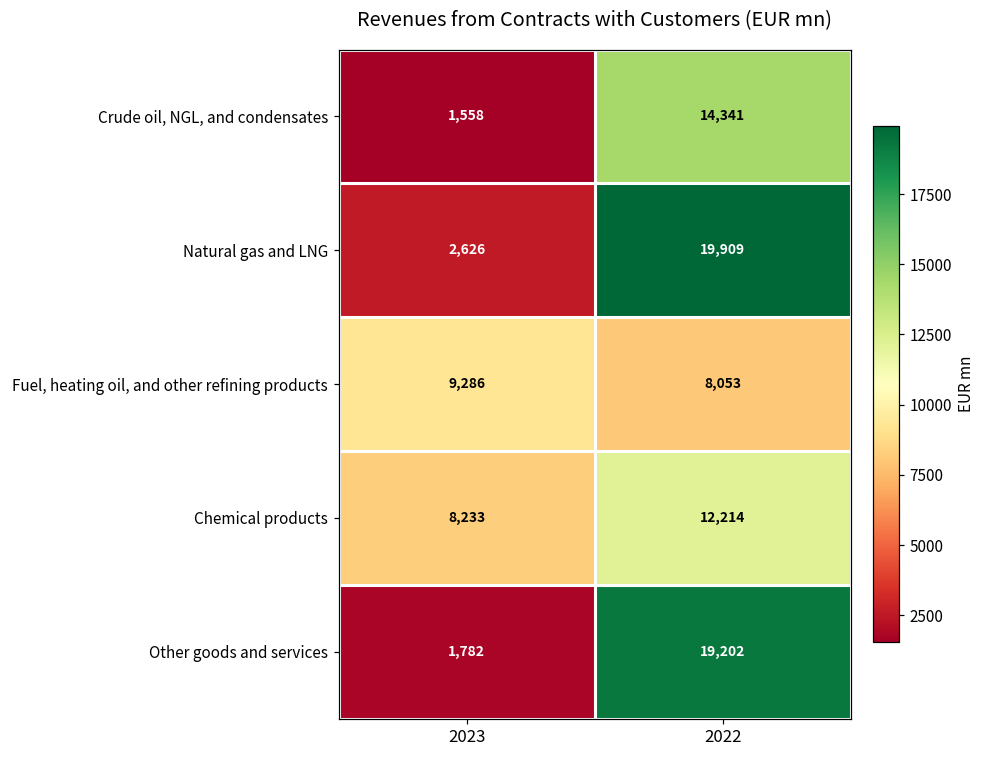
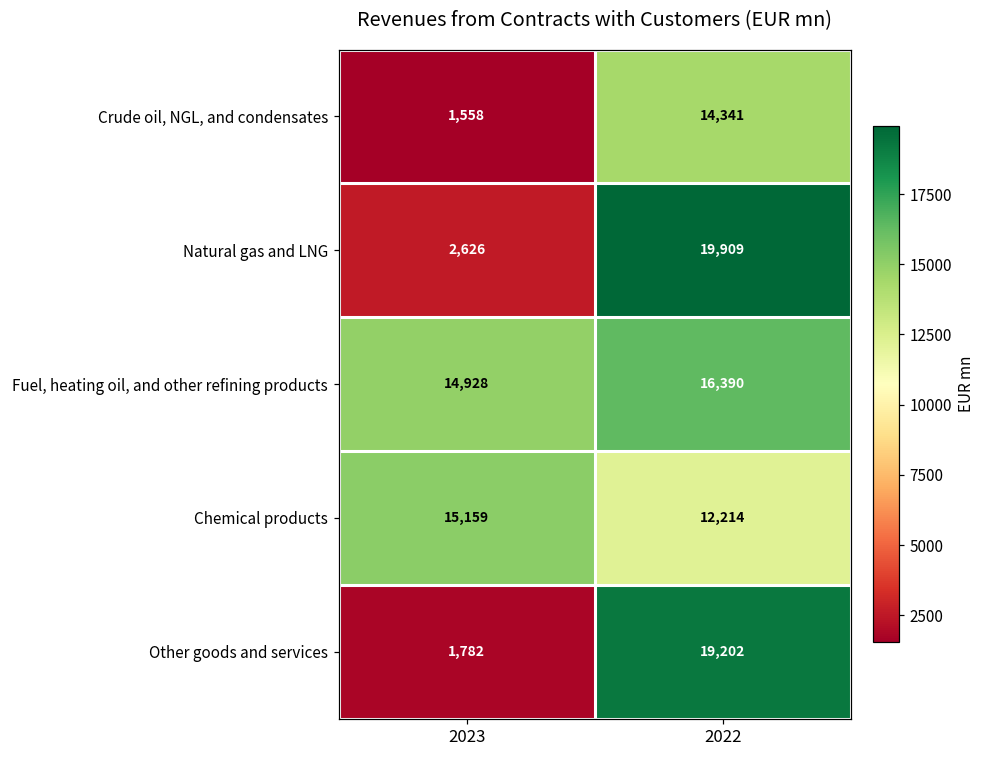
  {
    "Crude oil, NGL, and condensates": {
      "2023": "1,558",
      "2022": "14,341"
    },
    "Natural gas and LNG": {
      "2023": "2,626",
      "2022": "19,909"
    },
    "Fuel, heating oil, and other refining products": {
-     "2023": "9,286",
-     "2022": "8,053"
+     "2023": "14,928",
+     "2022": "16,390"
    },
    "Chemical products": {
-     "2023": "8,233",
+     "2023": "15,159",
      "2022": "12,214"
    },
    "Other goods and services": {
      "2023": "1,782",
      "2022": "19,202"
    }
  }
